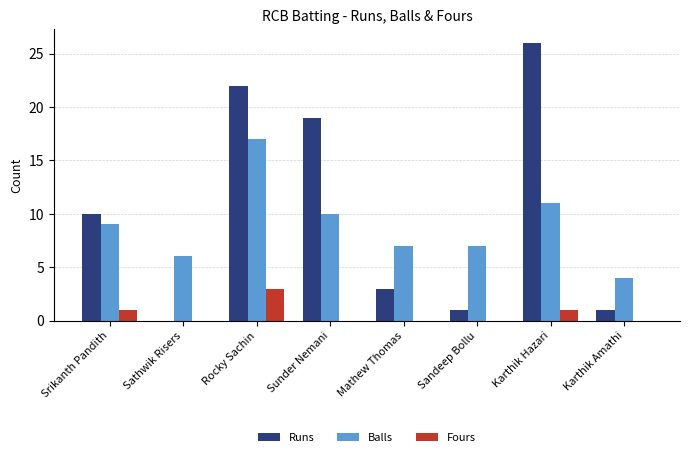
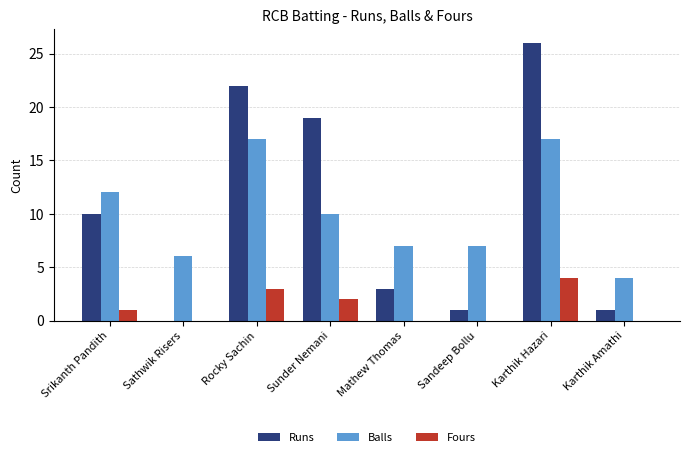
  {
    "Runs": {
      "Srikanth Pandith": 10,
      "Sathwik Risers": 0,
      "Rocky Sachin": 22,
      "Sunder Nemani": 19,
      "Mathew Thomas": 3,
      "Sandeep Bollu": 1,
      "Karthik Hazari": 26,
      "Karthik Amathi": 1
    },
    "Balls": {
-     "Srikanth Pandith": 9,
+     "Srikanth Pandith": 12,
      "Sathwik Risers": 6,
      "Rocky Sachin": 17,
      "Sunder Nemani": 10,
      "Mathew Thomas": 7,
      "Sandeep Bollu": 7,
-     "Karthik Hazari": 11,
+     "Karthik Hazari": 17,
      "Karthik Amathi": 4
    },
    "Fours": {
      "Srikanth Pandith": 1,
      "Sathwik Risers": 0,
      "Rocky Sachin": 3,
-     "Sunder Nemani": 0,
+     "Sunder Nemani": 2,
      "Mathew Thomas": 0,
      "Sandeep Bollu": 0,
-     "Karthik Hazari": 1,
+     "Karthik Hazari": 4,
      "Karthik Amathi": 0
    }
  }
